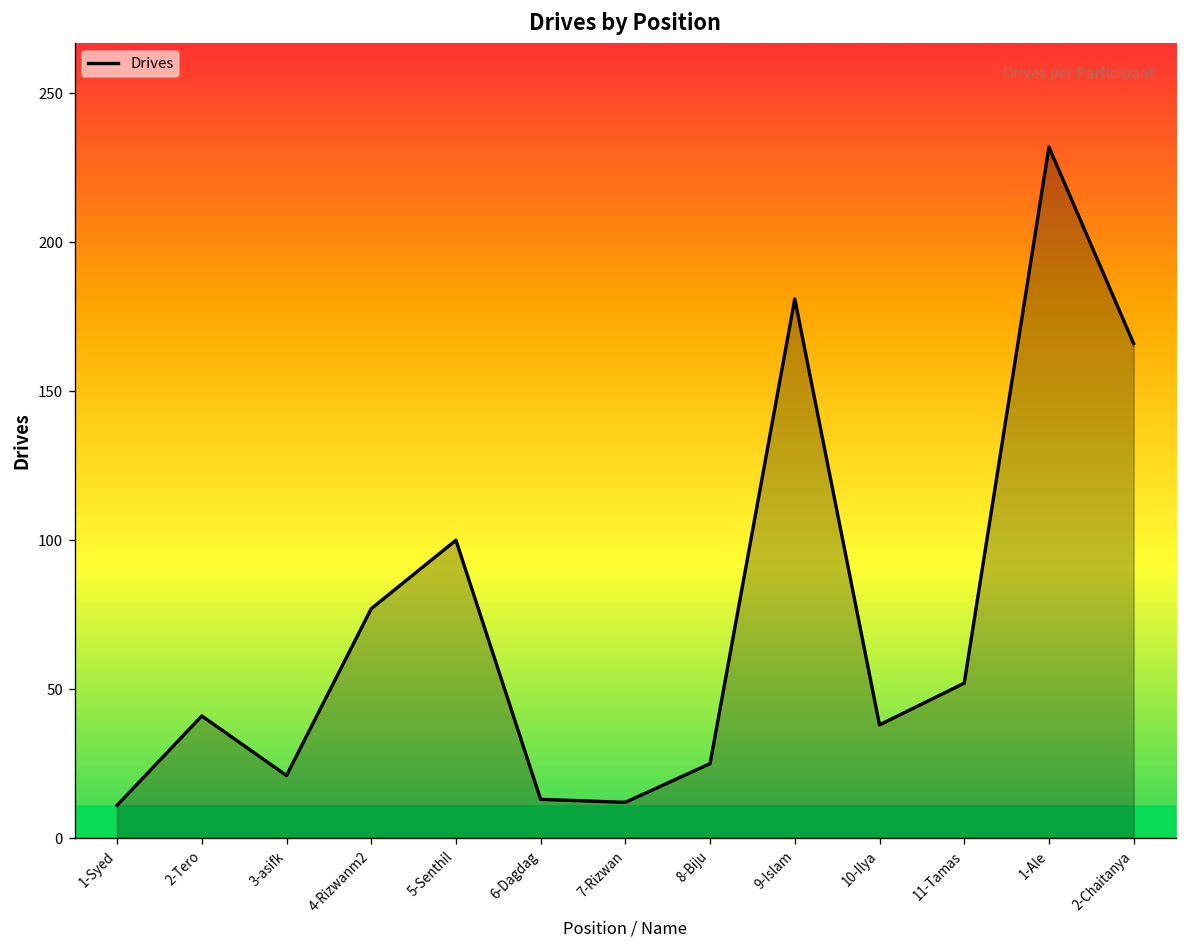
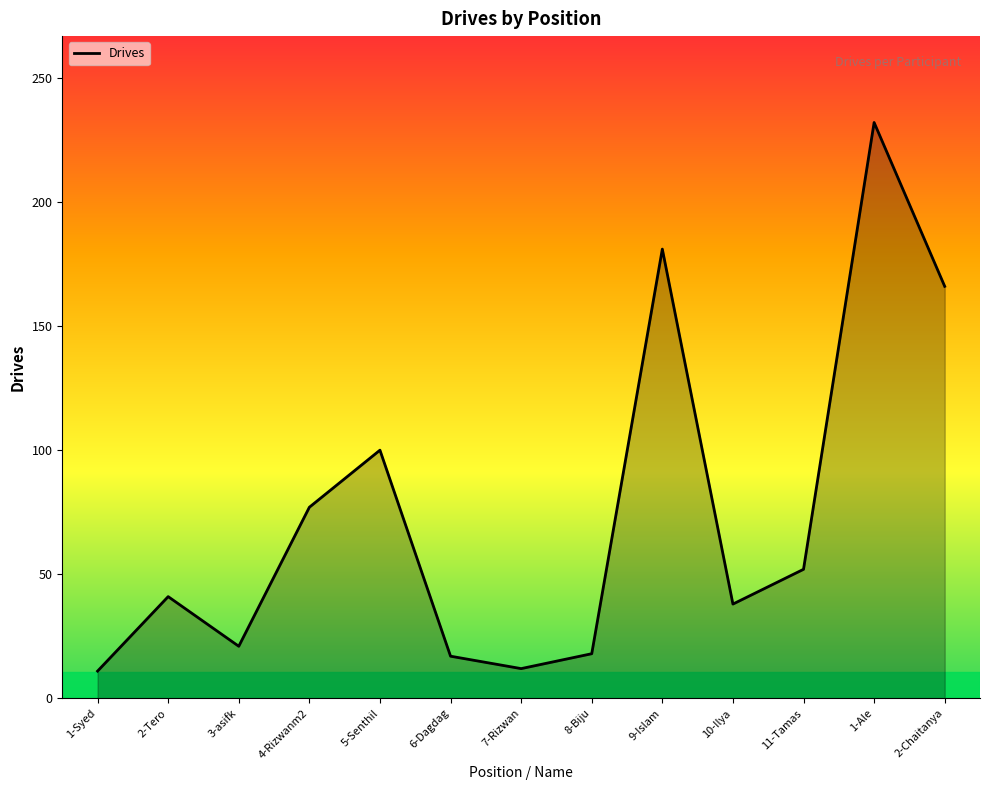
  {
    "1-Syed": 11,
    "2-Tero": 41,
    "3-asifk": 21,
    "4-Rizwanm2": 77,
    "5-Senthil": 100,
-   "6-Dagdag": 13,
+   "6-Dagdag": 17,
    "7-Rizwan": 12,
-   "8-Biju": 25,
+   "8-Biju": 18,
    "9-Islam": 181,
    "10-Ilya": 38,
    "11-Tamas": 52,
    "1-Ale": 232,
    "2-Chaitanya": 166
  }
